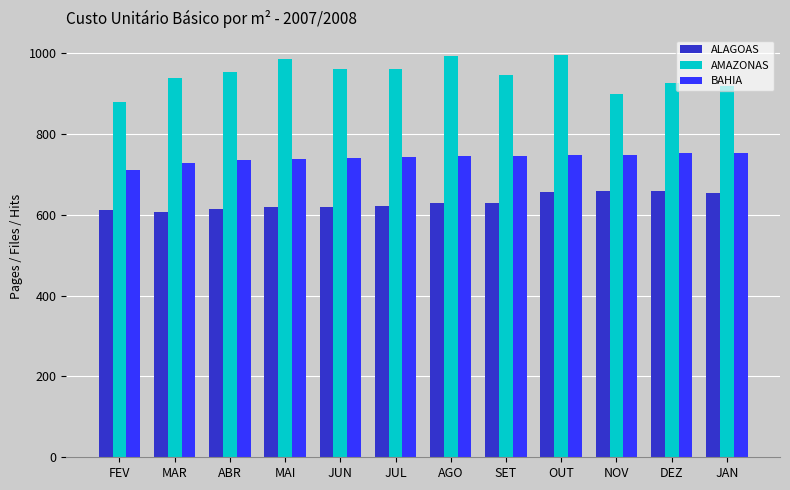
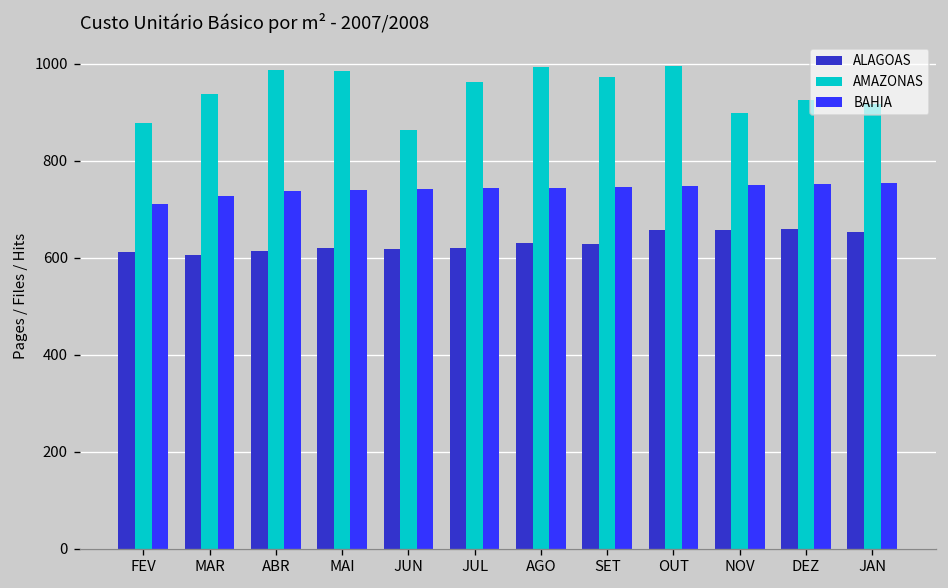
  {
    "AMAZONAS": {
      "FEV": 880,
      "MAR": 940,
-     "ABR": 950,
+     "ABR": 990,
      "MAI": 990,
-     "JUN": 960,
+     "JUN": 860,
      "JUL": 960,
      "AGO": 990,
-     "SET": 940,
+     "SET": 970,
      "OUT": 990,
      "NOV": 900,
      "DEZ": 930
    }
  }
